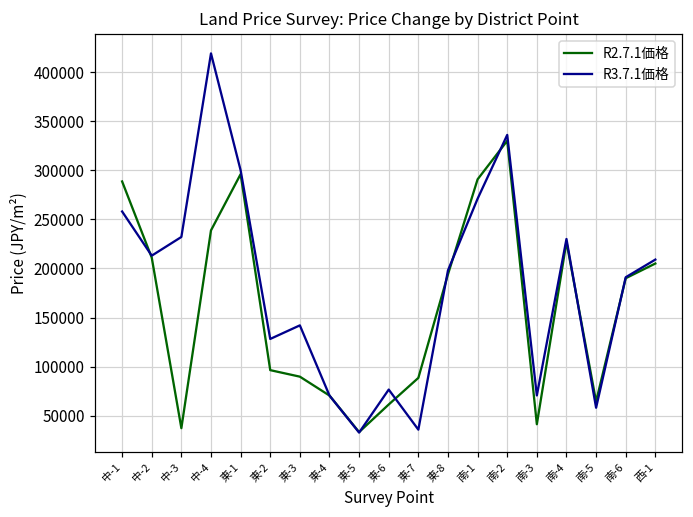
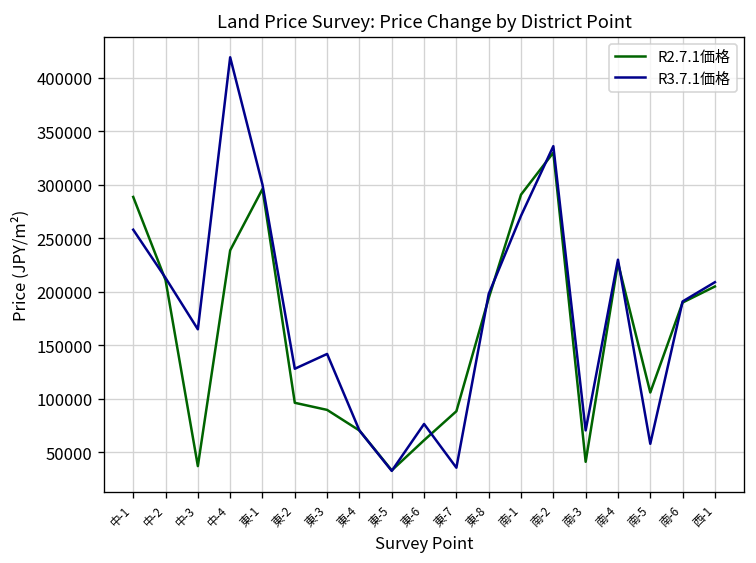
  {
    "R2.7.1価格": {
      "中-1": 290000,
      "中-3": 40000,
      "中-4": 240000,
      "東-1": 300000,
      "東-2": 100000,
      "東-3": 90000,
      "東-6": 60000,
      "東-7": 90000,
      "東-8": 190000,
      "南-1": 290000,
      "南-2": 330000,
      "南-3": 40000,
      "南-4": 230000,
-     "南-5": 60000,
+     "南-5": 110000,
      "西-1": 210000
    },
    "R3.7.1価格": {
      "中-1": 260000,
-     "中-3": 230000,
+     "中-3": 170000,
      "中-4": 420000,
      "東-1": 300000,
      "東-2": 130000,
      "東-3": 140000,
      "東-6": 80000,
      "東-7": 40000,
      "東-8": 200000,
      "南-1": 270000,
      "南-2": 340000,
      "南-3": 70000,
      "南-4": 230000,
      "南-5": 60000,
      "西-1": 210000
    }
  }
